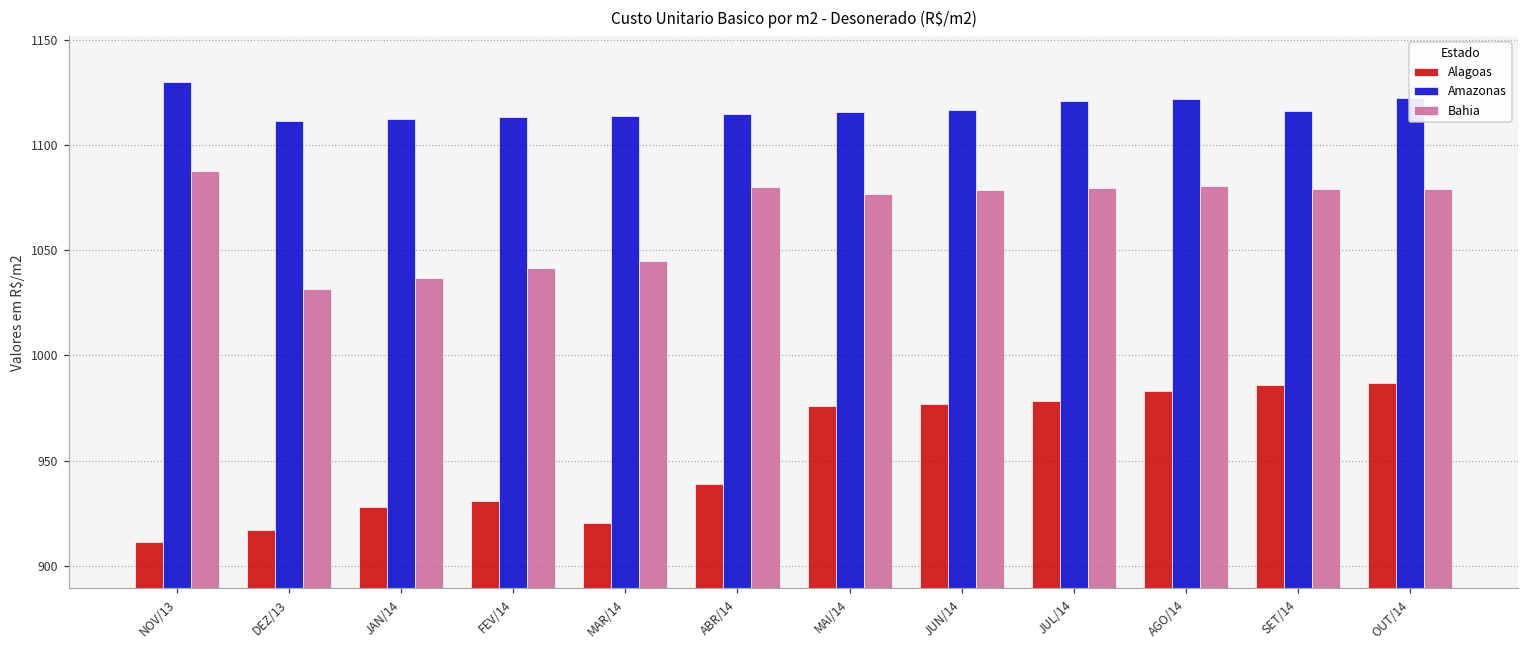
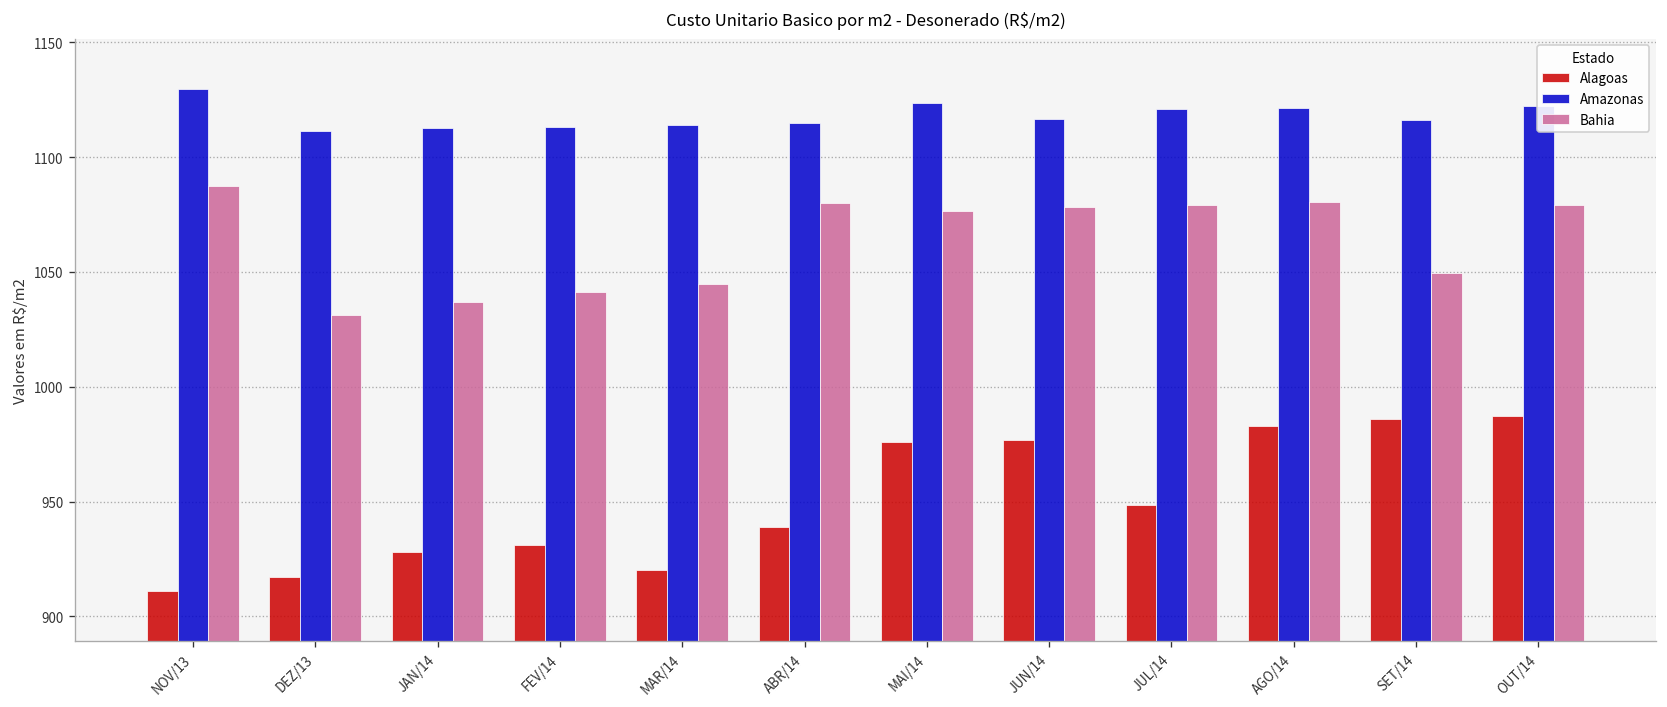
  {
    "Alagoas": {
      "NOV/13": 911,
      "DEZ/13": 917,
      "JAN/14": 928,
      "FEV/14": 931,
      "MAR/14": 920,
      "ABR/14": 939,
      "MAI/14": 976,
      "JUN/14": 977,
-     "JUL/14": 978,
+     "JUL/14": 949,
      "AGO/14": 983,
      "SET/14": 986,
      "OUT/14": 987
    },
    "Amazonas": {
      "NOV/13": 1130,
      "DEZ/13": 1111,
      "JAN/14": 1113,
      "FEV/14": 1113,
      "MAR/14": 1114,
      "ABR/14": 1115,
-     "MAI/14": 1115,
+     "MAI/14": 1124,
      "JUN/14": 1116,
      "JUL/14": 1121,
      "AGO/14": 1122,
      "SET/14": 1116
    },
    "Bahia": {
      "NOV/13": 1088,
      "DEZ/13": 1031,
      "JAN/14": 1037,
      "FEV/14": 1041,
      "MAR/14": 1045,
      "ABR/14": 1080,
      "MAI/14": 1077,
      "JUN/14": 1078,
      "JUL/14": 1079,
      "AGO/14": 1080,
-     "SET/14": 1079,
+     "SET/14": 1050,
      "OUT/14": 1079
    }
  }
